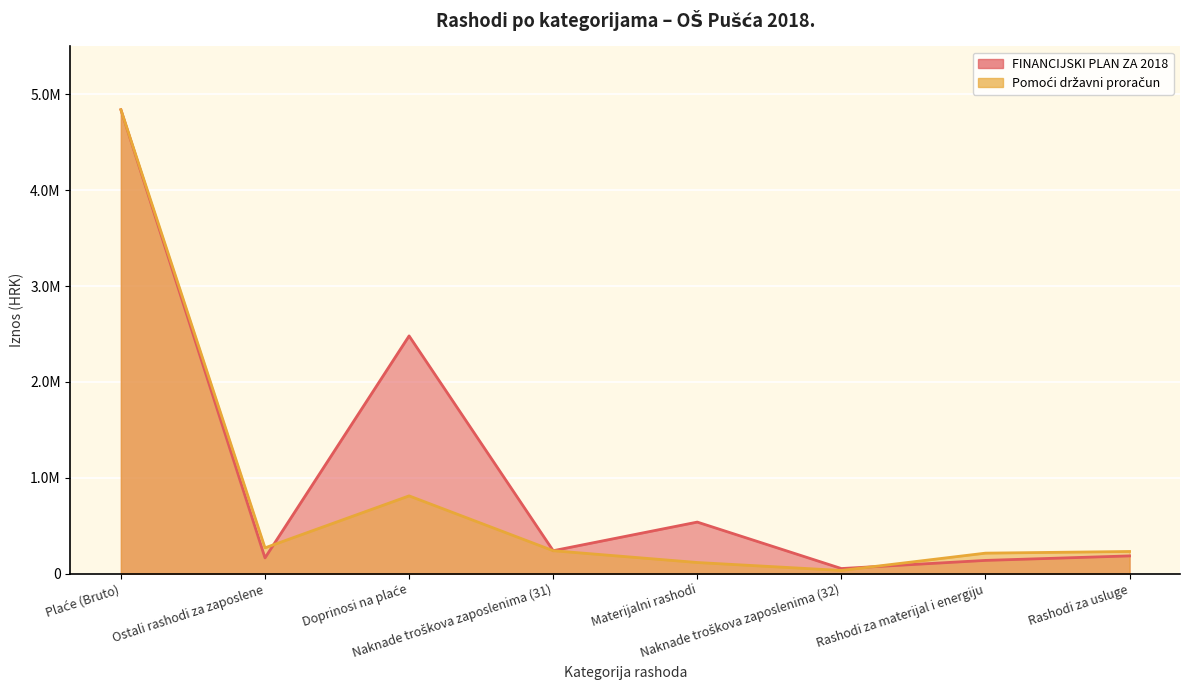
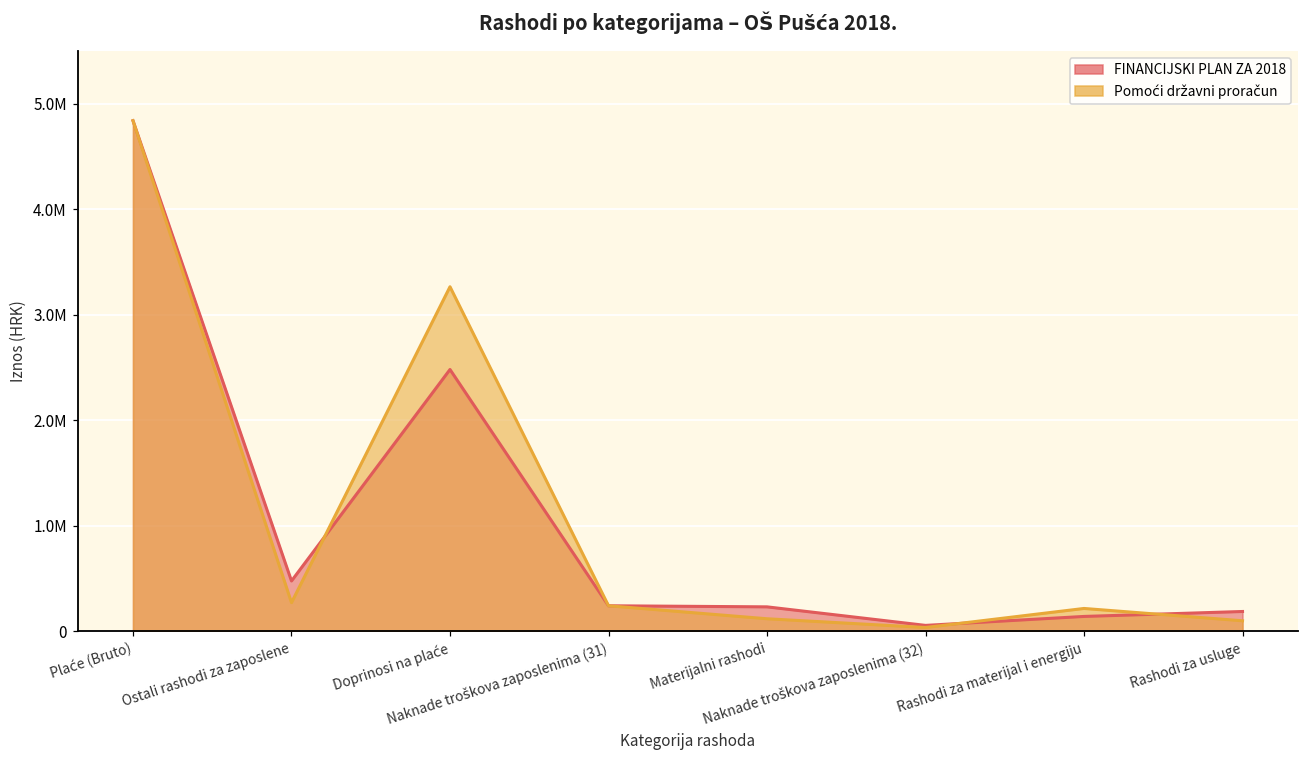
  {
    "FINANCIJSKI PLAN ZA 2018": {
-     "Ostali rashodi za zaposlene": 200000,
+     "Ostali rashodi za zaposlene": 500000,
      "Doprinosi na plaće": 2500000,
-     "Materijalni rashodi": 500000,
+     "Materijalni rashodi": 200000,
      "Rashodi za materijal i energiju": 100000,
      "Rashodi za usluge": 200000
    },
    "Pomoći državni proračun": {
      "Ostali rashodi za zaposlene": 300000,
-     "Doprinosi na plaće": 800000,
+     "Doprinosi na plaće": 3300000,
      "Materijalni rashodi": 100000,
      "Rashodi za materijal i energiju": 200000,
-     "Rashodi za usluge": 200000
+     "Rashodi za usluge": 100000
    }
  }
